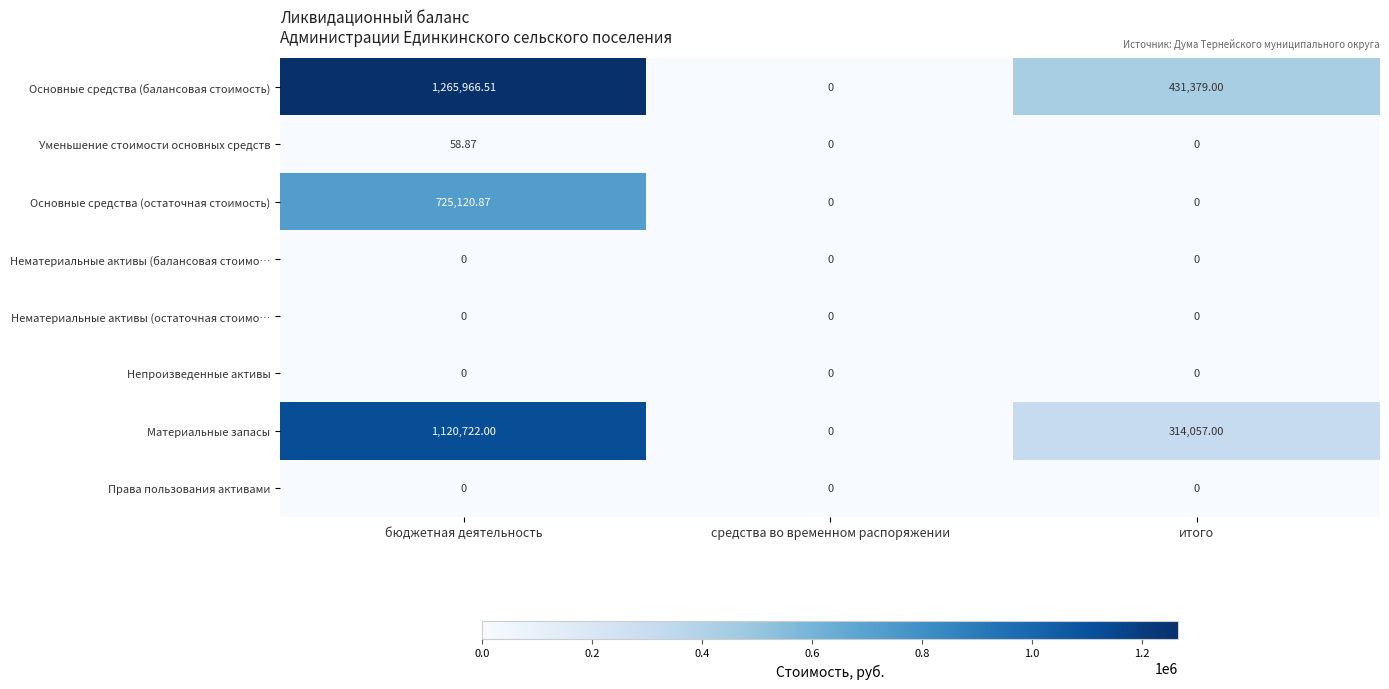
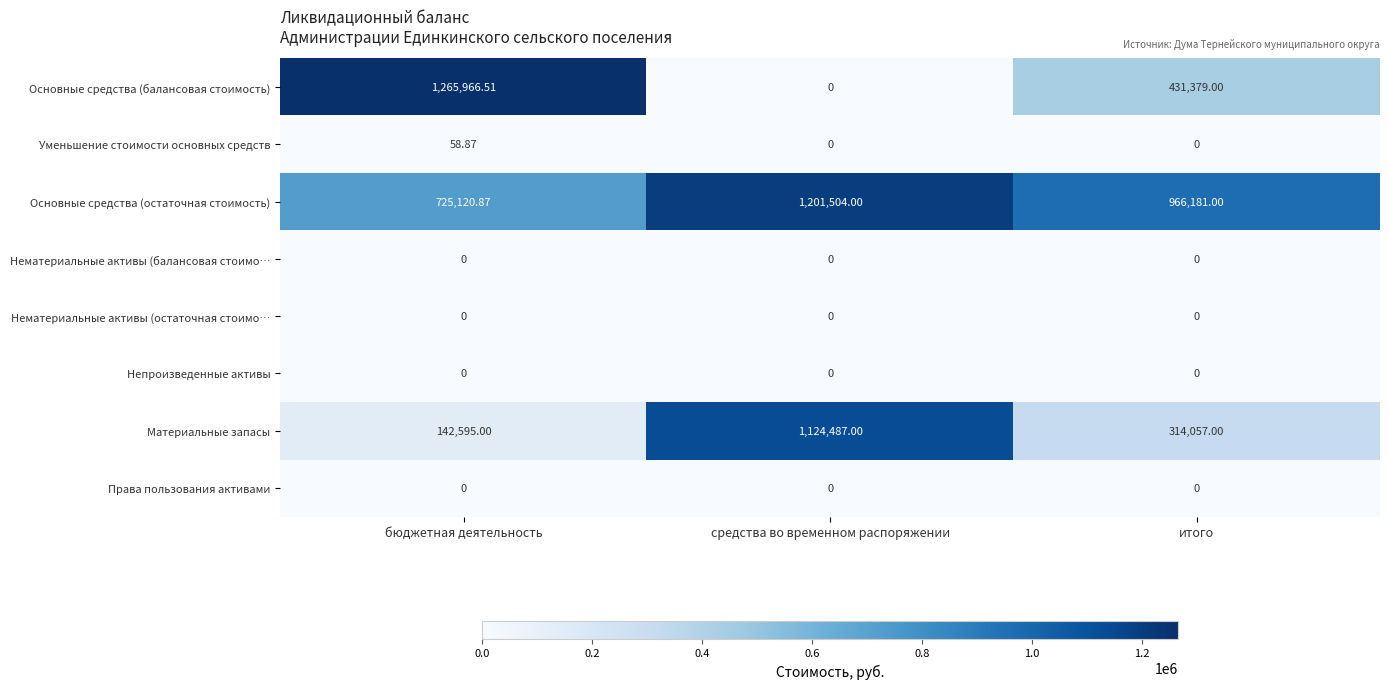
  {
    "Основные средства (балансовая стоимость)": {
      "бюджетная деятельность": "1,265,966.51",
      "средства во временном распоряжении": "0",
      "итого": "431,379.00"
    },
    "Уменьшение стоимости основных средств": {
      "бюджетная деятельность": "58.87",
      "средства во временном распоряжении": "0",
      "итого": "0"
    },
    "Основные средства (остаточная стоимость)": {
      "бюджетная деятельность": "725,120.87",
-     "средства во временном распоряжении": "0",
-     "итого": "0"
+     "средства во временном распоряжении": "1,201,504.00",
+     "итого": "966,181.00"
    },
    "Нематериальные активы (балансовая стоимо…": {
      "бюджетная деятельность": "0",
      "средства во временном распоряжении": "0",
      "итого": "0"
    },
    "Нематериальные активы (остаточная стоимо…": {
      "бюджетная деятельность": "0",
      "средства во временном распоряжении": "0",
      "итого": "0"
    },
    "Непроизведенные активы": {
      "бюджетная деятельность": "0",
      "средства во временном распоряжении": "0",
      "итого": "0"
    },
    "Материальные запасы": {
-     "бюджетная деятельность": "1,120,722.00",
-     "средства во временном распоряжении": "0",
+     "бюджетная деятельность": "142,595.00",
+     "средства во временном распоряжении": "1,124,487.00",
      "итого": "314,057.00"
    },
    "Права пользования активами": {
      "бюджетная деятельность": "0",
      "средства во временном распоряжении": "0",
      "итого": "0"
    }
  }
